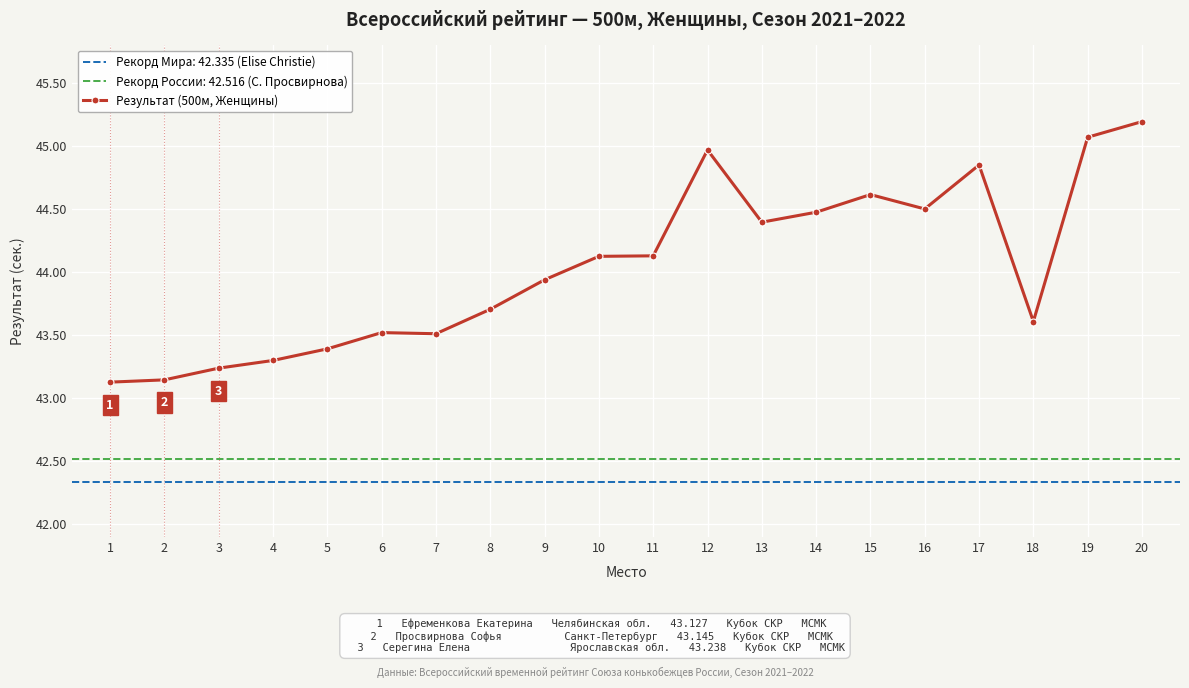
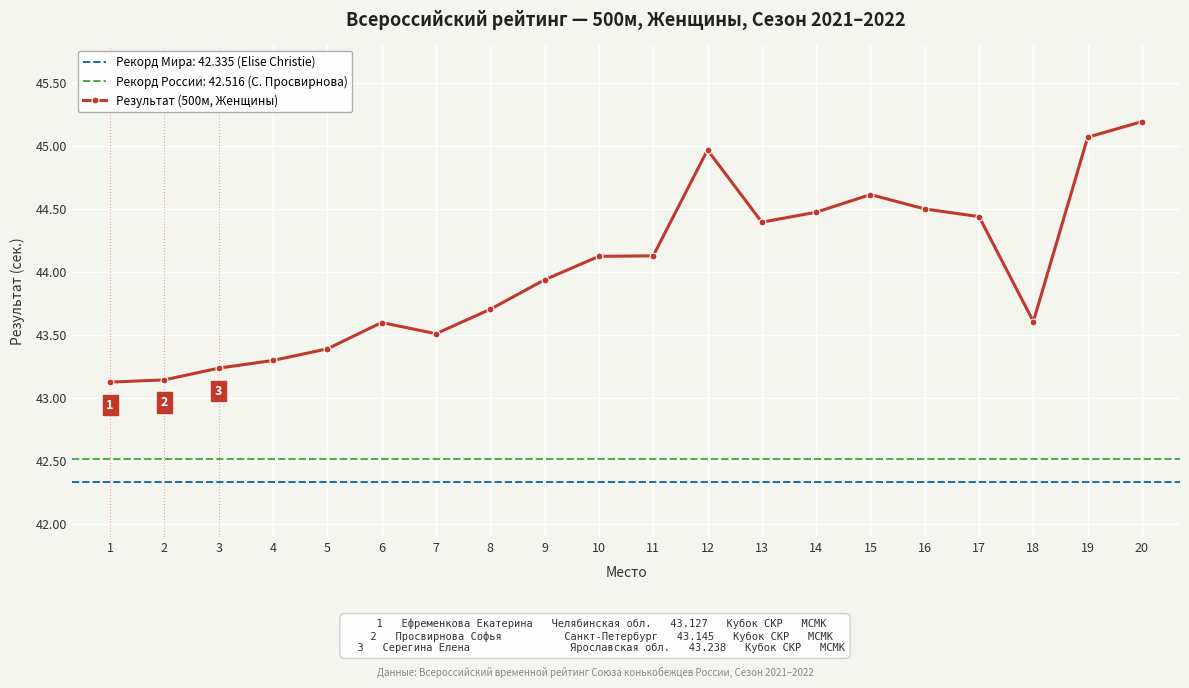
  {
    "4": 43.30,
    "5": 43.39,
-   "6": 43.52,
+   "6": 43.60,
    "7": 43.51,
    "8": 43.71,
    "9": 43.94,
    "10": 44.13,
    "11": 44.13,
    "12": 44.97,
    "13": 44.40,
    "14": 44.48,
    "15": 44.62,
    "16": 44.50,
-   "17": 44.85,
+   "17": 44.44,
    "18": 43.61,
    "19": 45.07,
    "20": 45.19
  }
